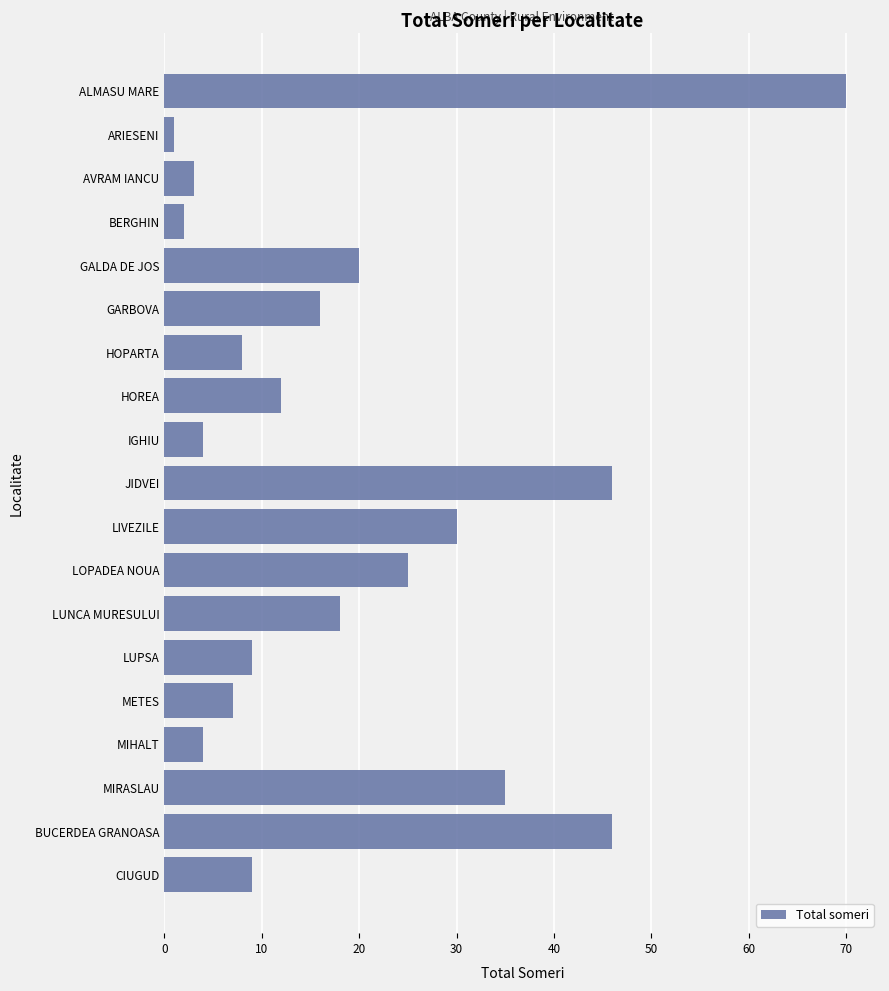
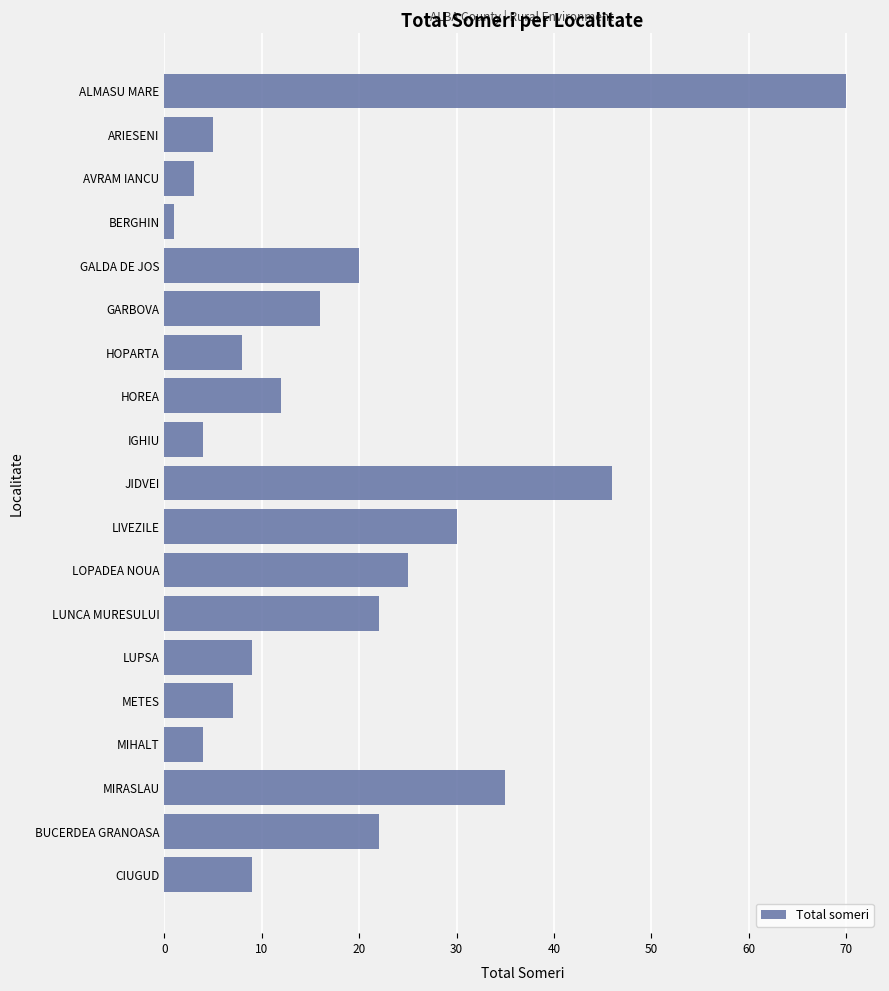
  {
    "ALMASU MARE": 70,
-   "ARIESENI": 1,
+   "ARIESENI": 5,
    "AVRAM IANCU": 3,
-   "BERGHIN": 2,
+   "BERGHIN": 1,
    "GALDA DE JOS": 20,
    "GARBOVA": 16,
    "HOPARTA": 8,
    "HOREA": 12,
    "IGHIU": 4,
    "JIDVEI": 46,
    "LIVEZILE": 30,
    "LOPADEA NOUA": 25,
-   "LUNCA MURESULUI": 18,
+   "LUNCA MURESULUI": 22,
    "LUPSA": 9,
    "METES": 7,
    "MIHALT": 4,
    "MIRASLAU": 35,
-   "BUCERDEA GRANOASA": 46,
+   "BUCERDEA GRANOASA": 22,
    "CIUGUD": 9
  }
